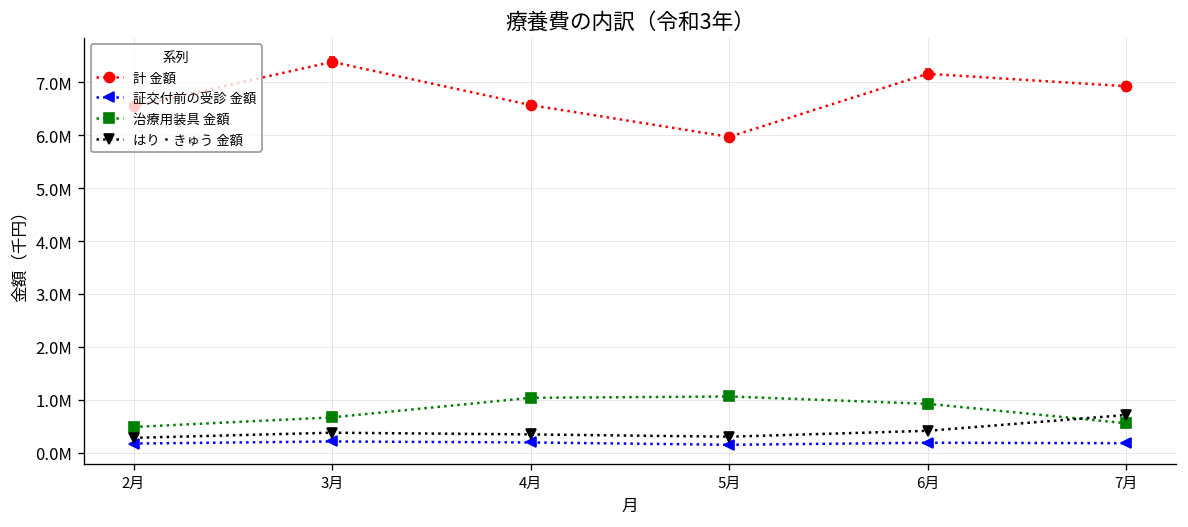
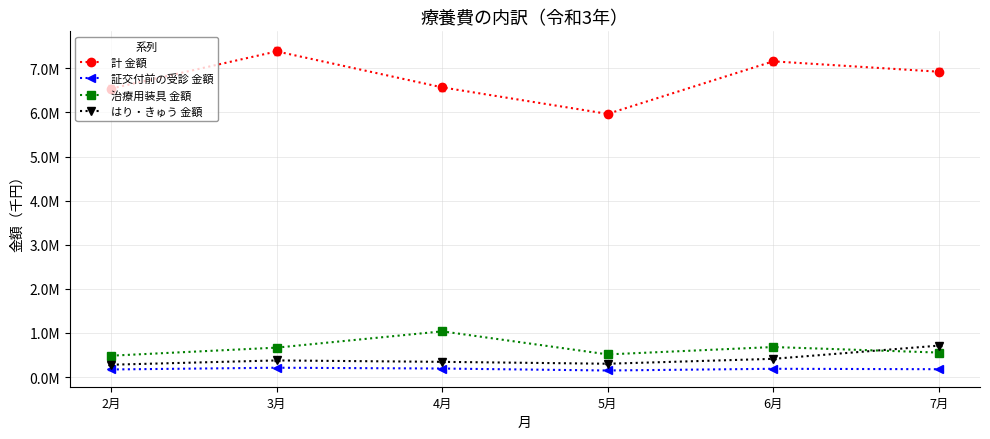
  {
    "計 金額": {
      "3月": 7400000,
      "4月": 6600000,
      "5月": 6000000,
      "6月": 7200000,
      "7月": 6900000
    },
    "治療用装具 金額": {
-     "5月": 1100000,
-     "6月": 900000
+     "5月": 500000,
+     "6月": 700000
    }
  }
